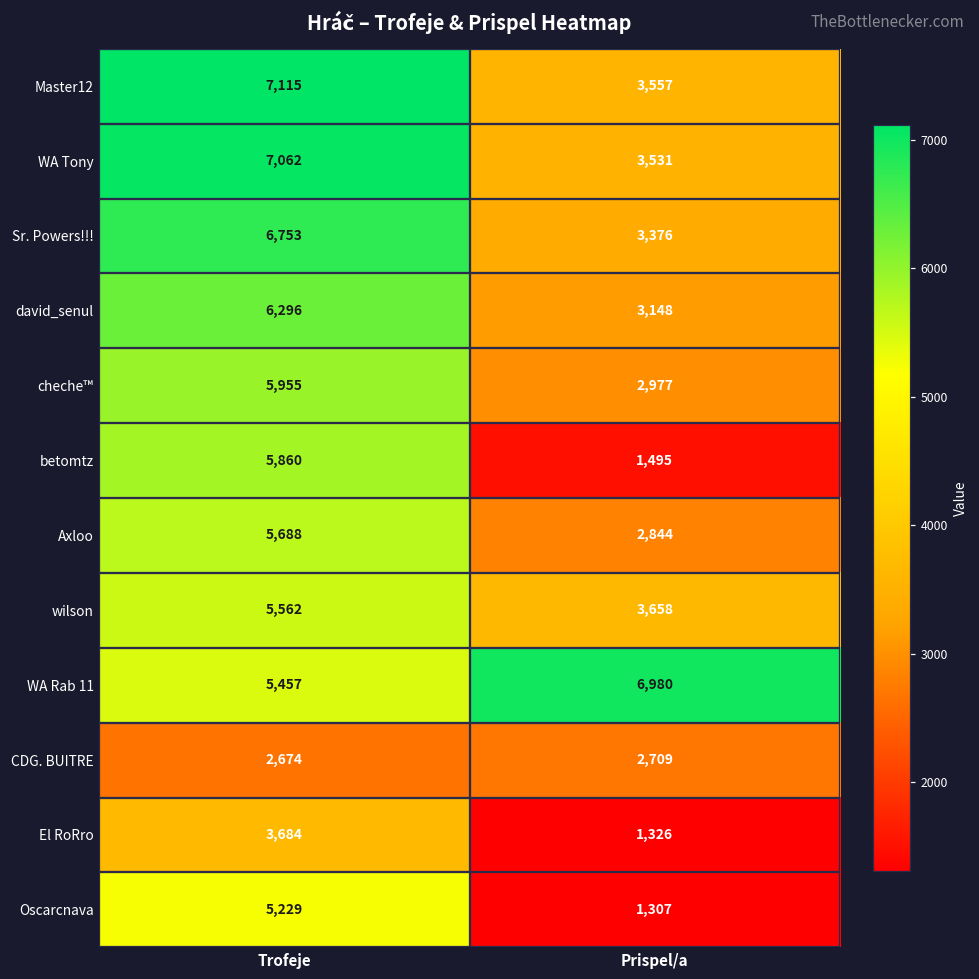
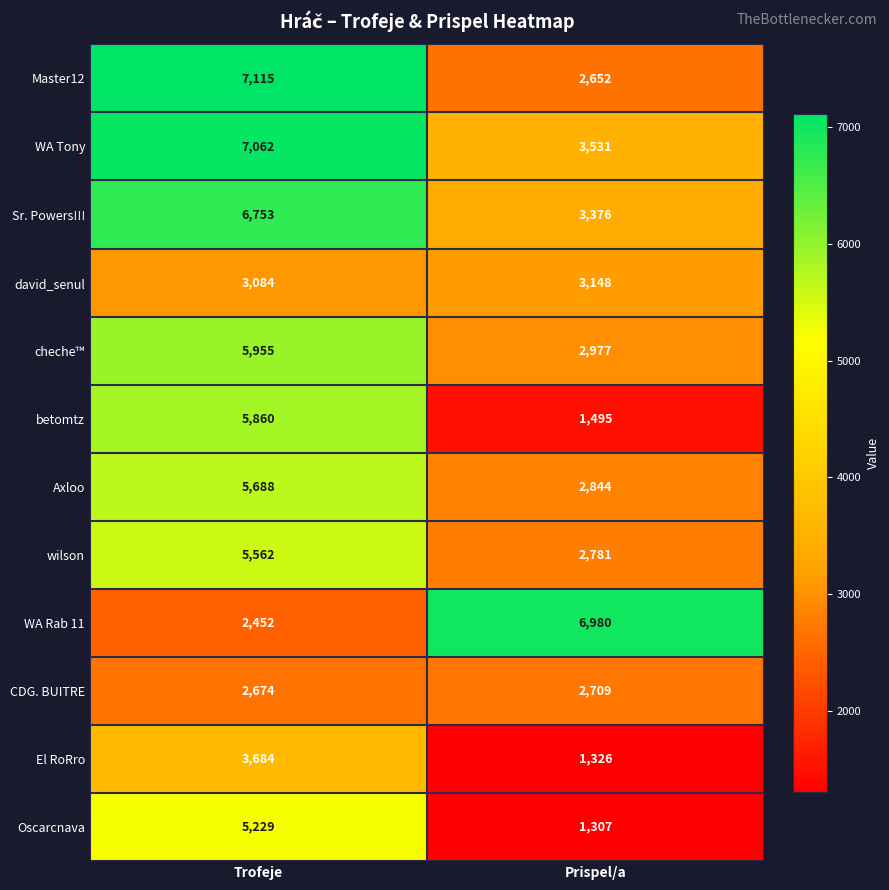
  {
    "Master12": {
      "Trofeje": "7,115",
-     "Prispel/a": "3,557"
+     "Prispel/a": "2,652"
    },
    "WA Tony": {
      "Trofeje": "7,062",
      "Prispel/a": "3,531"
    },
    "Sr. Powers!!!": {
      "Trofeje": "6,753",
      "Prispel/a": "3,376"
    },
    "david_senul": {
-     "Trofeje": "6,296",
+     "Trofeje": "3,084",
      "Prispel/a": "3,148"
    },
    "cheche™": {
      "Trofeje": "5,955",
      "Prispel/a": "2,977"
    },
    "betomtz": {
      "Trofeje": "5,860",
      "Prispel/a": "1,495"
    },
    "Axloo": {
      "Trofeje": "5,688",
      "Prispel/a": "2,844"
    },
    "wilson": {
      "Trofeje": "5,562",
-     "Prispel/a": "3,658"
+     "Prispel/a": "2,781"
    },
    "WA Rab 11": {
-     "Trofeje": "5,457",
+     "Trofeje": "2,452",
      "Prispel/a": "6,980"
    },
    "CDG. BUITRE": {
      "Trofeje": "2,674",
      "Prispel/a": "2,709"
    },
    "El RoRro": {
      "Trofeje": "3,684",
      "Prispel/a": "1,326"
    },
    "Oscarcnava": {
      "Trofeje": "5,229",
      "Prispel/a": "1,307"
    }
  }
